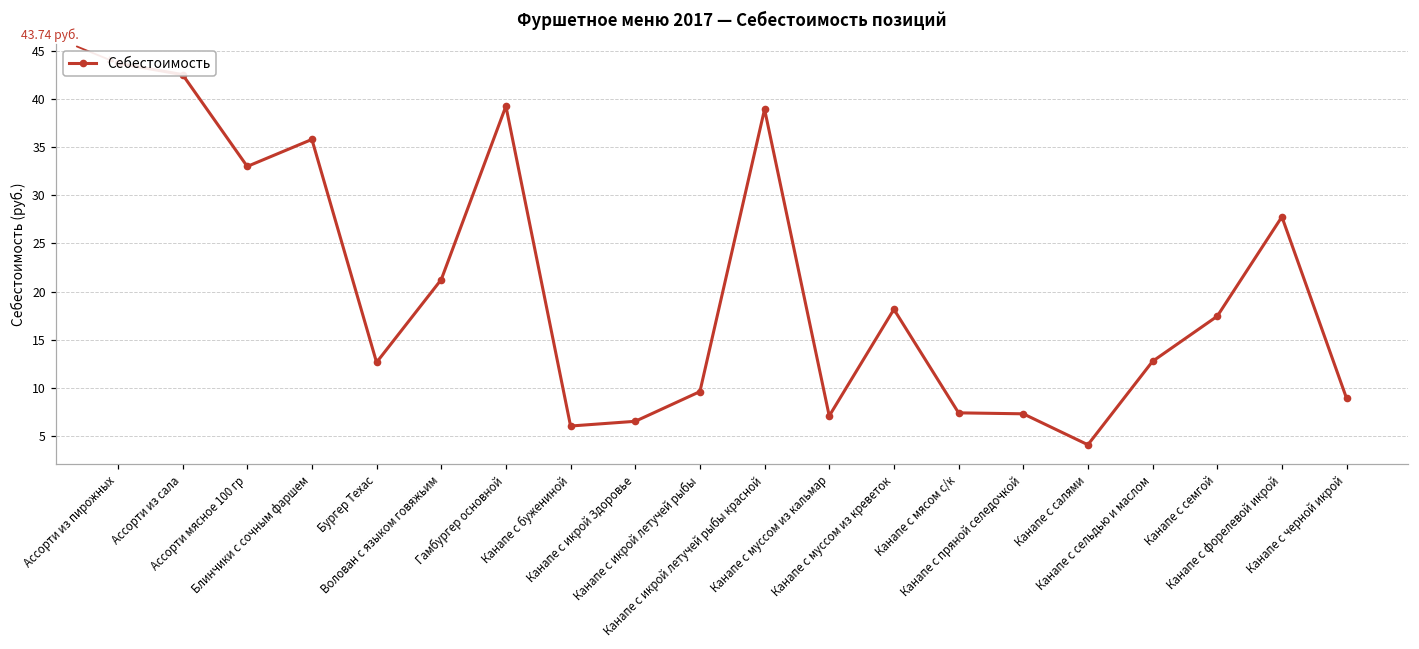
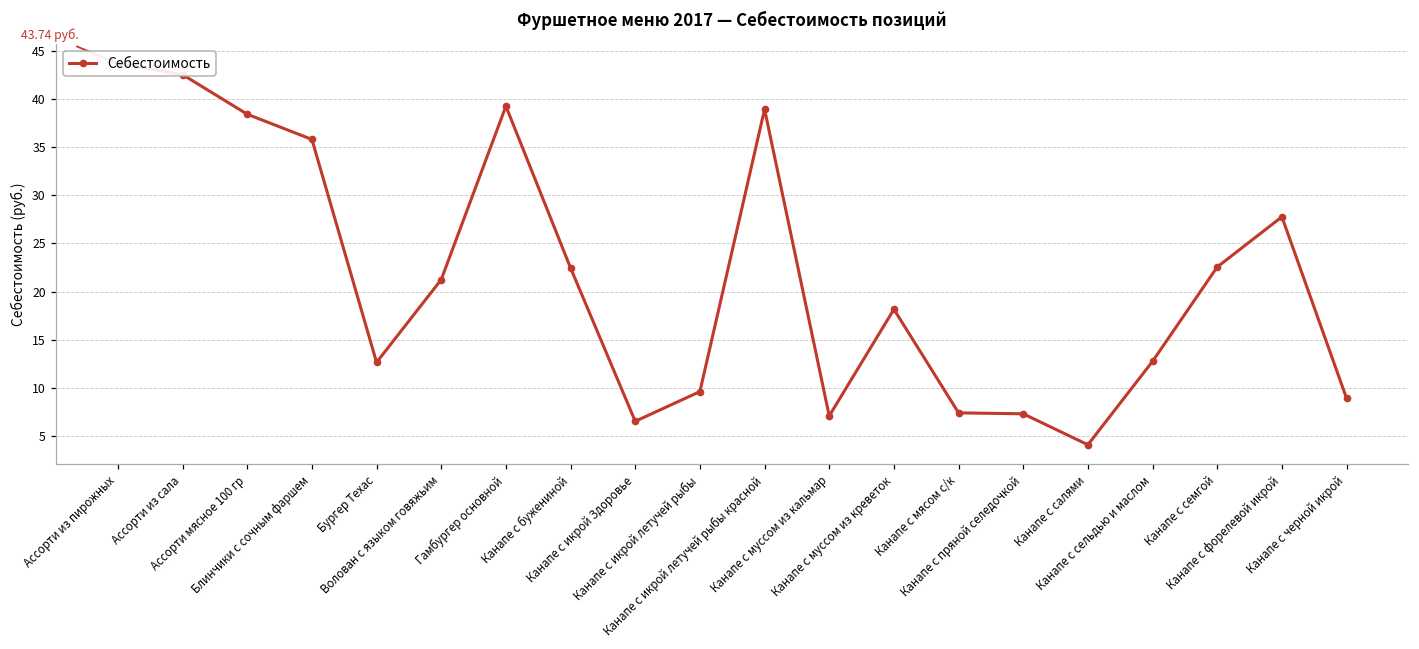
  {
-   "Ассорти мясное 100 гр": 33,
+   "Ассорти мясное 100 гр": 38,
    "Блинчики с сочным фаршем": 36,
    "Бургер Техас": 13,
    "Волован с языком говяжьим": 21,
    "Гамбургер основной": 39,
-   "Канапе с бужениной": 6,
+   "Канапе с бужениной": 22,
    "Канапе с икрой Здоровье": 7,
    "Канапе с икрой летучей рыбы": 10,
    "Канапе с икрой летучей рыбы красной": 39,
    "Канапе с муссом из кальмар": 7,
    "Канапе с муссом из креветок": 18,
    "Канапе с мясом с/к": 7,
    "Канапе с пряной селедочкой": 7,
    "Канапе с салями": 4,
    "Канапе с сельдью и маслом": 13,
-   "Канапе с семгой": 17,
+   "Канапе с семгой": 23,
    "Канапе с форелевой икрой": 28,
    "Канапе с черной икрой": 9
  }
